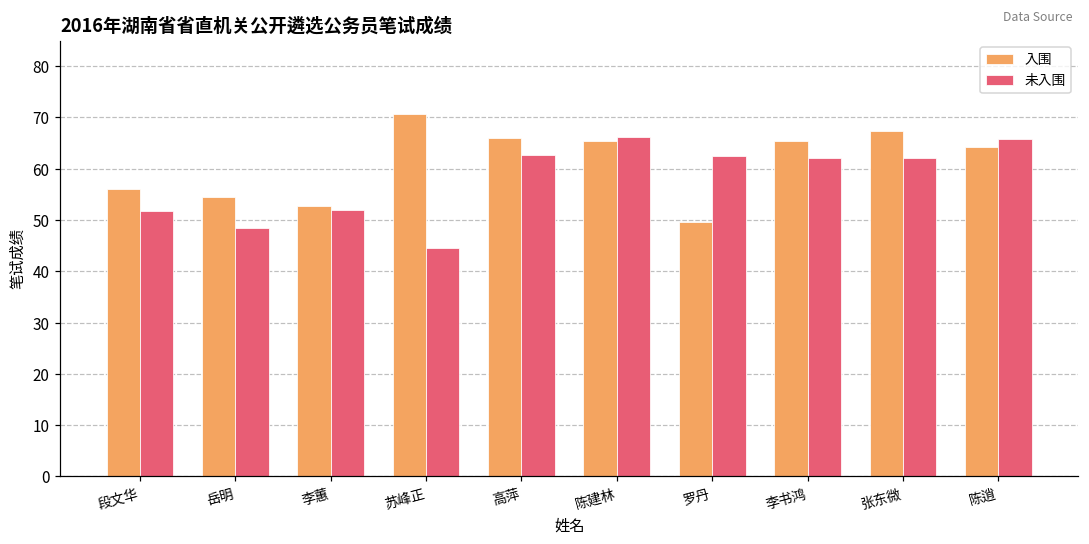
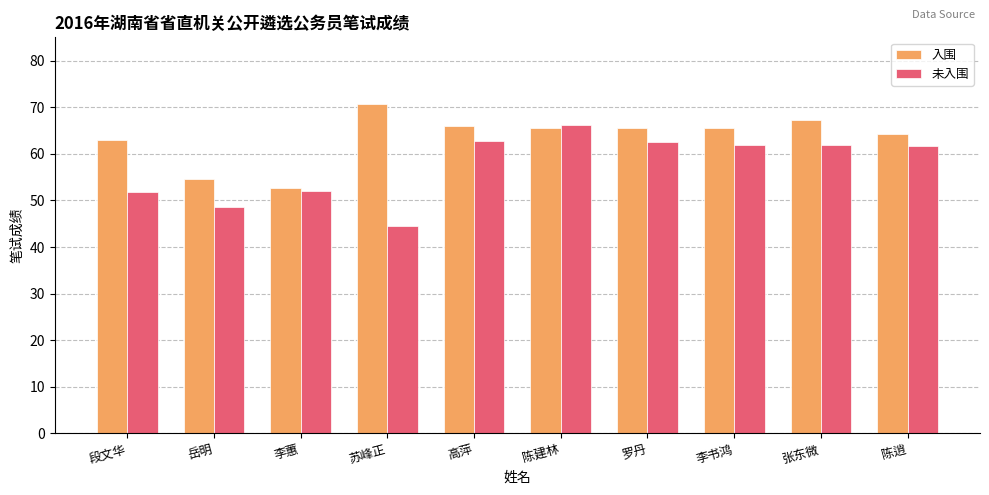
  {
    "入围": {
-     "段文华": 56,
+     "段文华": 63,
      "岳明": 55,
      "李蕙": 53,
      "苏峰正": 71,
      "高萍": 66,
      "陈建林": 66,
-     "罗丹": 50,
+     "罗丹": 66,
      "李书鸿": 66,
      "张东微": 67,
      "陈逍": 64
    },
    "未入围": {
      "段文华": 52,
      "岳明": 49,
      "李蕙": 52,
      "苏峰正": 45,
      "高萍": 63,
      "陈建林": 66,
      "罗丹": 63,
      "李书鸿": 62,
      "张东微": 62,
-     "陈逍": 66
+     "陈逍": 62
    }
  }
